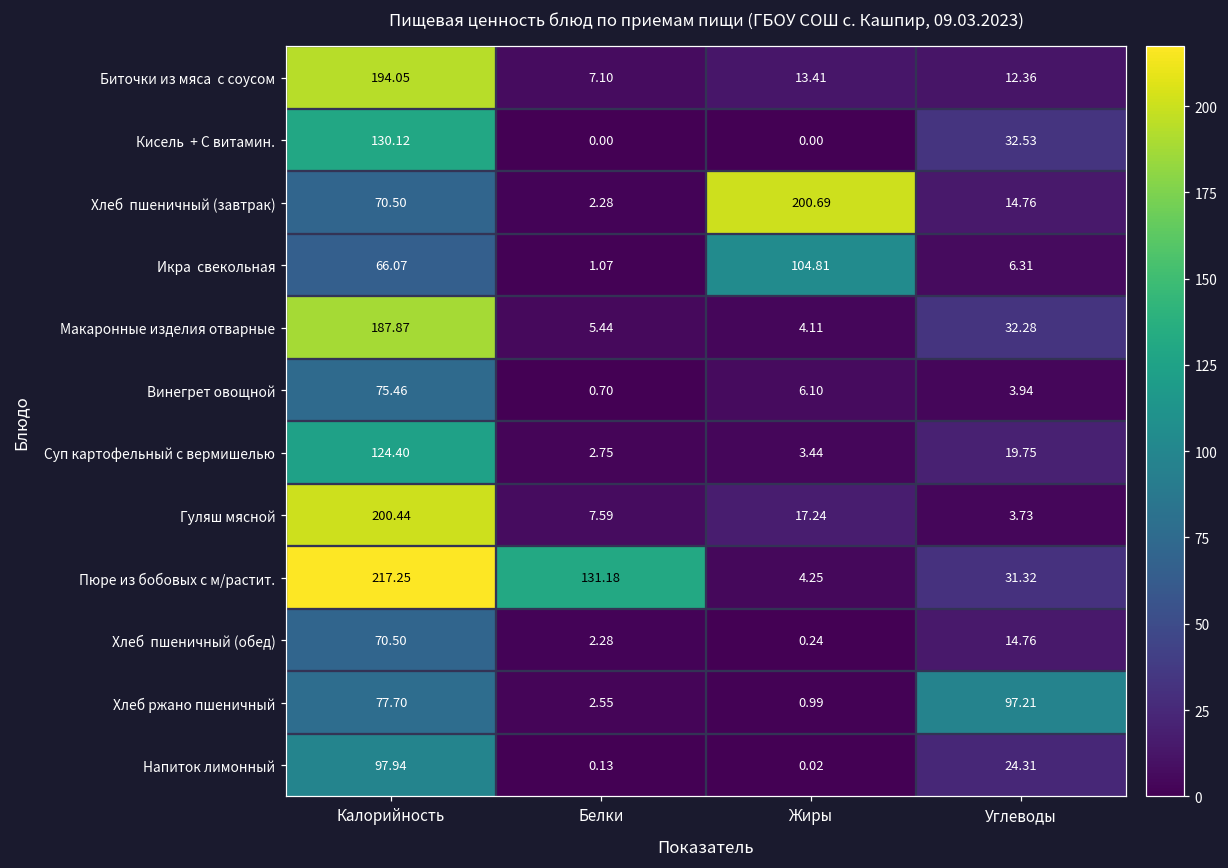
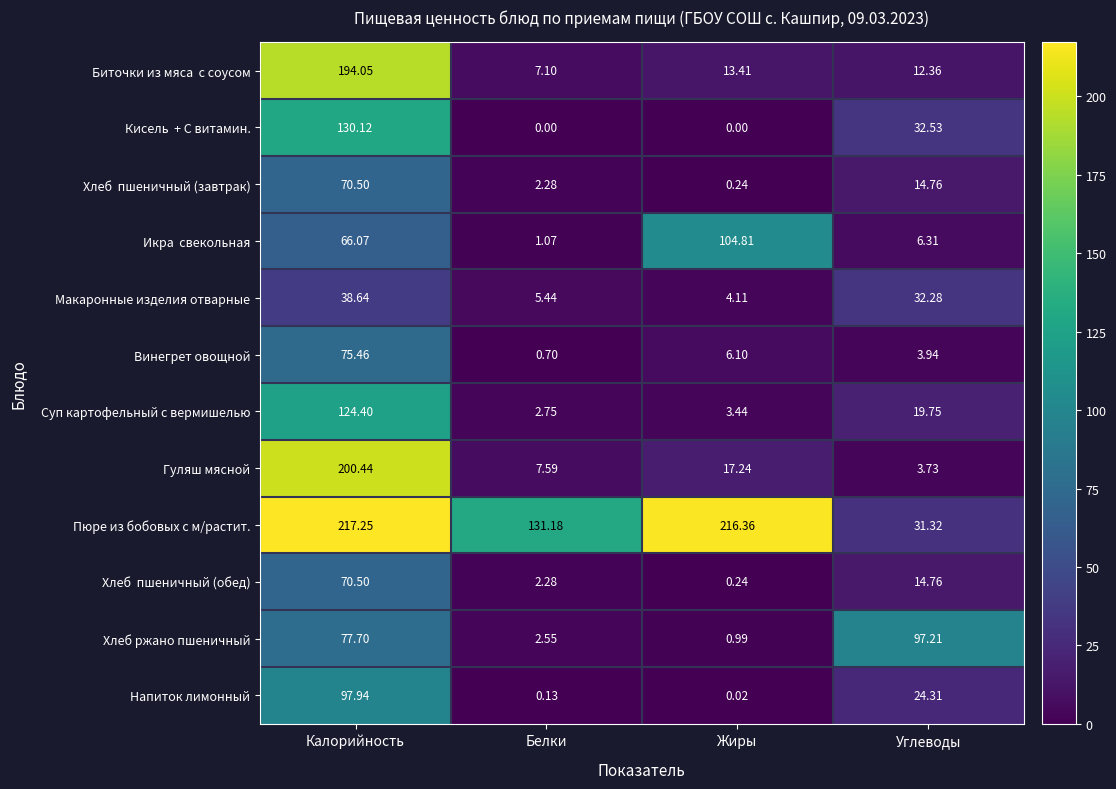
  {
    "Биточки из мяса с соусом": {
      "Калорийность": 194.05,
      "Белки": 7.10,
      "Жиры": 13.41,
      "Углеводы": 12.36
    },
    "Кисель + С витамин.": {
      "Калорийность": 130.12,
      "Белки": 0.00,
      "Жиры": 0.00,
      "Углеводы": 32.53
    },
    "Хлеб пшеничный (завтрак)": {
      "Калорийность": 70.50,
      "Белки": 2.28,
-     "Жиры": 200.69,
+     "Жиры": 0.24,
      "Углеводы": 14.76
    },
    "Икра свекольная": {
      "Калорийность": 66.07,
      "Белки": 1.07,
      "Жиры": 104.81,
      "Углеводы": 6.31
    },
    "Макаронные изделия отварные": {
-     "Калорийность": 187.87,
+     "Калорийность": 38.64,
      "Белки": 5.44,
      "Жиры": 4.11,
      "Углеводы": 32.28
    },
    "Винегрет овощной": {
      "Калорийность": 75.46,
      "Белки": 0.70,
      "Жиры": 6.10,
      "Углеводы": 3.94
    },
    "Суп картофельный с вермишелью": {
      "Калорийность": 124.40,
      "Белки": 2.75,
      "Жиры": 3.44,
      "Углеводы": 19.75
    },
    "Гуляш мясной": {
      "Калорийность": 200.44,
      "Белки": 7.59,
      "Жиры": 17.24,
      "Углеводы": 3.73
    },
    "Пюре из бобовых с м/растит.": {
      "Калорийность": 217.25,
      "Белки": 131.18,
-     "Жиры": 4.25,
+     "Жиры": 216.36,
      "Углеводы": 31.32
    },
    "Хлеб пшеничный (обед)": {
      "Калорийность": 70.50,
      "Белки": 2.28,
      "Жиры": 0.24,
      "Углеводы": 14.76
    },
    "Хлеб ржано пшеничный": {
      "Калорийность": 77.70,
      "Белки": 2.55,
      "Жиры": 0.99,
      "Углеводы": 97.21
    },
    "Напиток лимонный": {
      "Калорийность": 97.94,
      "Белки": 0.13,
      "Жиры": 0.02,
      "Углеводы": 24.31
    }
  }
